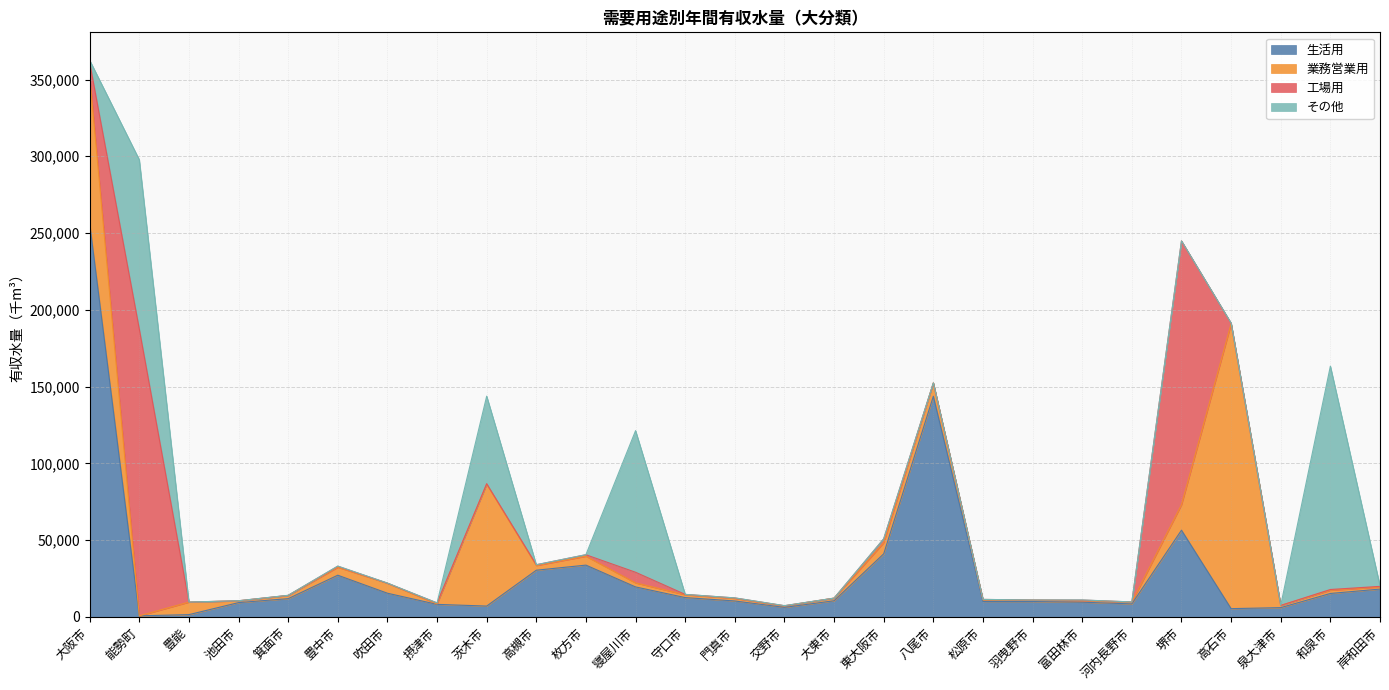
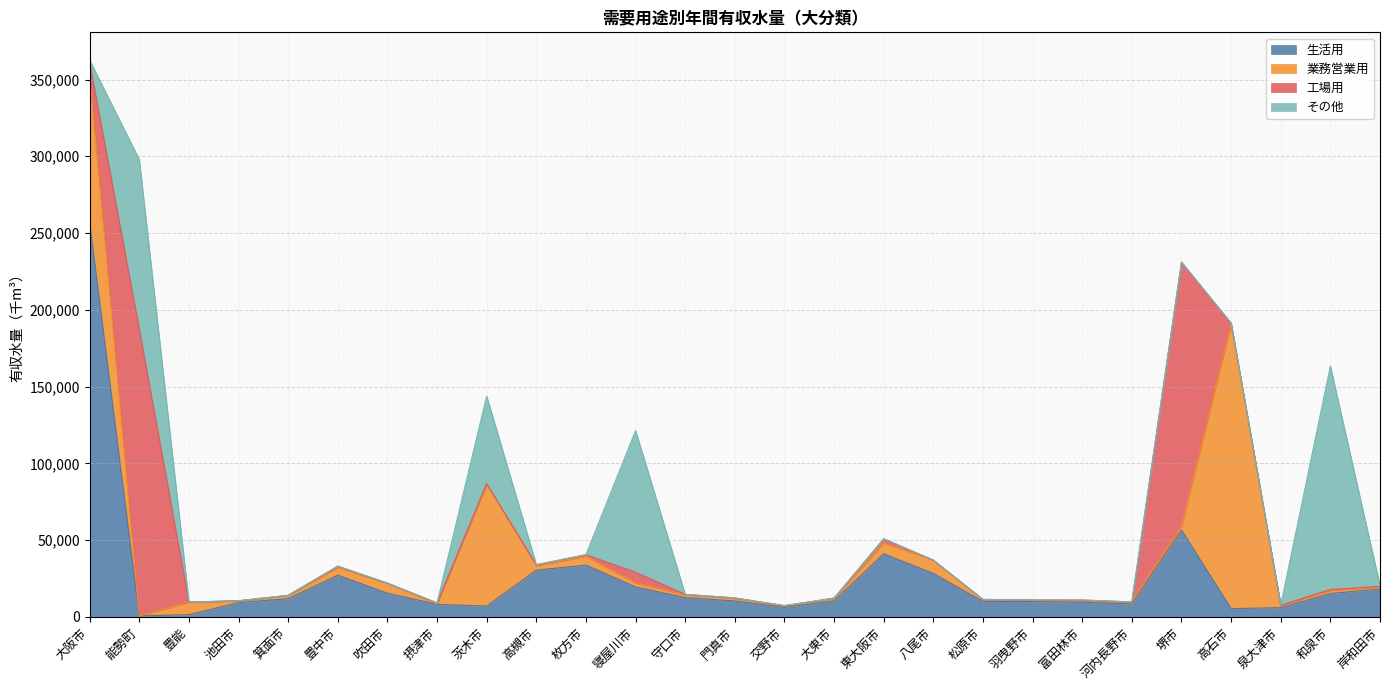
  {
    "生活用": {
      "大阪市": "256,000",
      "豊能": "1,000",
      "箕面市": "12,000",
      "豊中市": "27,000",
      "吹田市": "15,000",
      "茨木市": "7,000",
      "高槻市": "30,000",
      "枚方市": "34,000",
      "寝屋川市": "20,000",
      "守口市": "13,000",
      "門真市": "10,000",
      "大東市": "11,000",
      "東大阪市": "41,000",
-     "八尾市": "144,000",
+     "八尾市": "28,000",
      "堺市": "56,000",
      "高石市": "5,000",
      "和泉市": "15,000"
    },
    "業務営業用": {
      "大阪市": "96,000",
      "寝屋川市": "3,000",
      "東大阪市": "7,000",
-     "堺市": "17,000"
+     "堺市": "3,000"
    },
    "工場用": {
      "能勢町": "187,000",
      "寝屋川市": "7,000"
    },
    "その他": {
      "能勢町": "110,000",
      "茨木市": "57,000",
      "寝屋川市": "92,000",
      "和泉市": "145,000"
    }
  }
